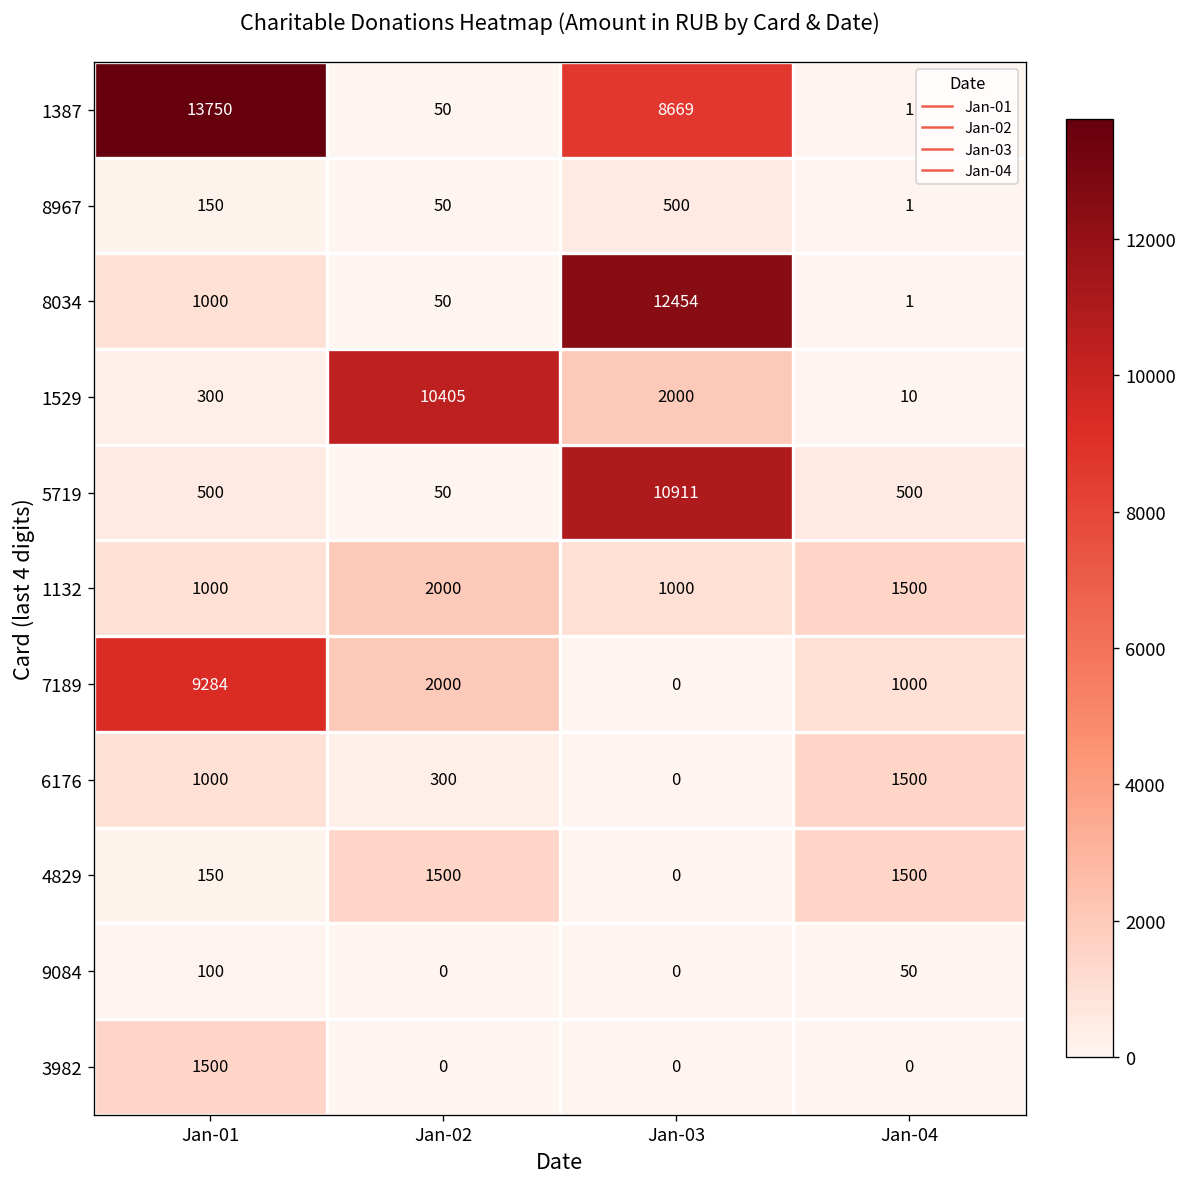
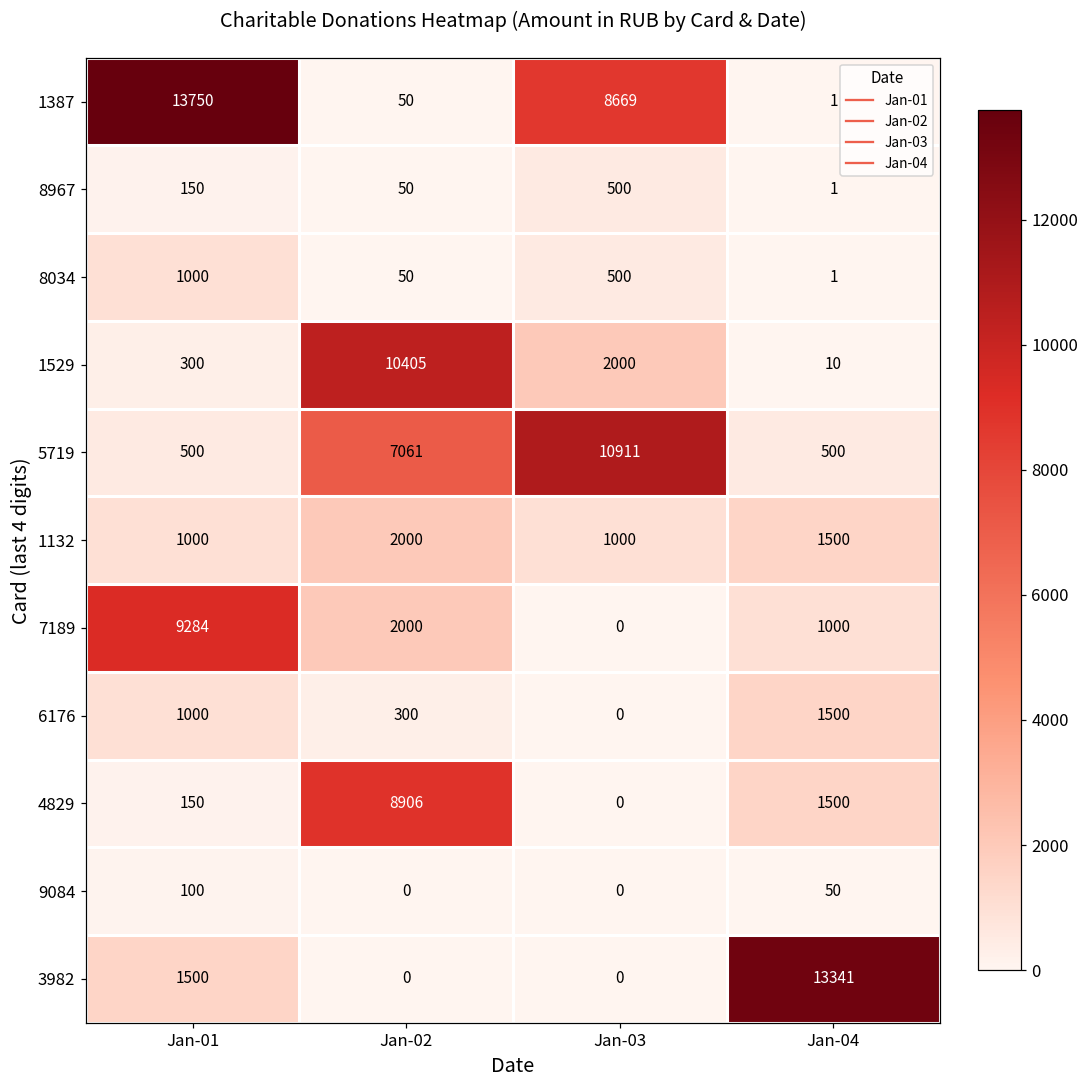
  {
    "1387": {
      "Jan-01": 13750,
      "Jan-02": 50,
      "Jan-03": 8669,
      "Jan-04": 1
    },
    "8967": {
      "Jan-01": 150,
      "Jan-02": 50,
      "Jan-03": 500,
      "Jan-04": 1
    },
    "8034": {
      "Jan-01": 1000,
      "Jan-02": 50,
-     "Jan-03": 12454,
+     "Jan-03": 500,
      "Jan-04": 1
    },
    "1529": {
      "Jan-01": 300,
      "Jan-02": 10405,
      "Jan-03": 2000,
      "Jan-04": 10
    },
    "5719": {
      "Jan-01": 500,
-     "Jan-02": 50,
+     "Jan-02": 7061,
      "Jan-03": 10911,
      "Jan-04": 500
    },
    "1132": {
      "Jan-01": 1000,
      "Jan-02": 2000,
      "Jan-03": 1000,
      "Jan-04": 1500
    },
    "7189": {
      "Jan-01": 9284,
      "Jan-02": 2000,
      "Jan-03": 0,
      "Jan-04": 1000
    },
    "6176": {
      "Jan-01": 1000,
      "Jan-02": 300,
      "Jan-03": 0,
      "Jan-04": 1500
    },
    "4829": {
      "Jan-01": 150,
-     "Jan-02": 1500,
+     "Jan-02": 8906,
      "Jan-03": 0,
      "Jan-04": 1500
    },
    "9084": {
      "Jan-01": 100,
      "Jan-02": 0,
      "Jan-03": 0,
      "Jan-04": 50
    },
    "3982": {
      "Jan-01": 1500,
      "Jan-02": 0,
      "Jan-03": 0,
-     "Jan-04": 0
+     "Jan-04": 13341
    }
  }
